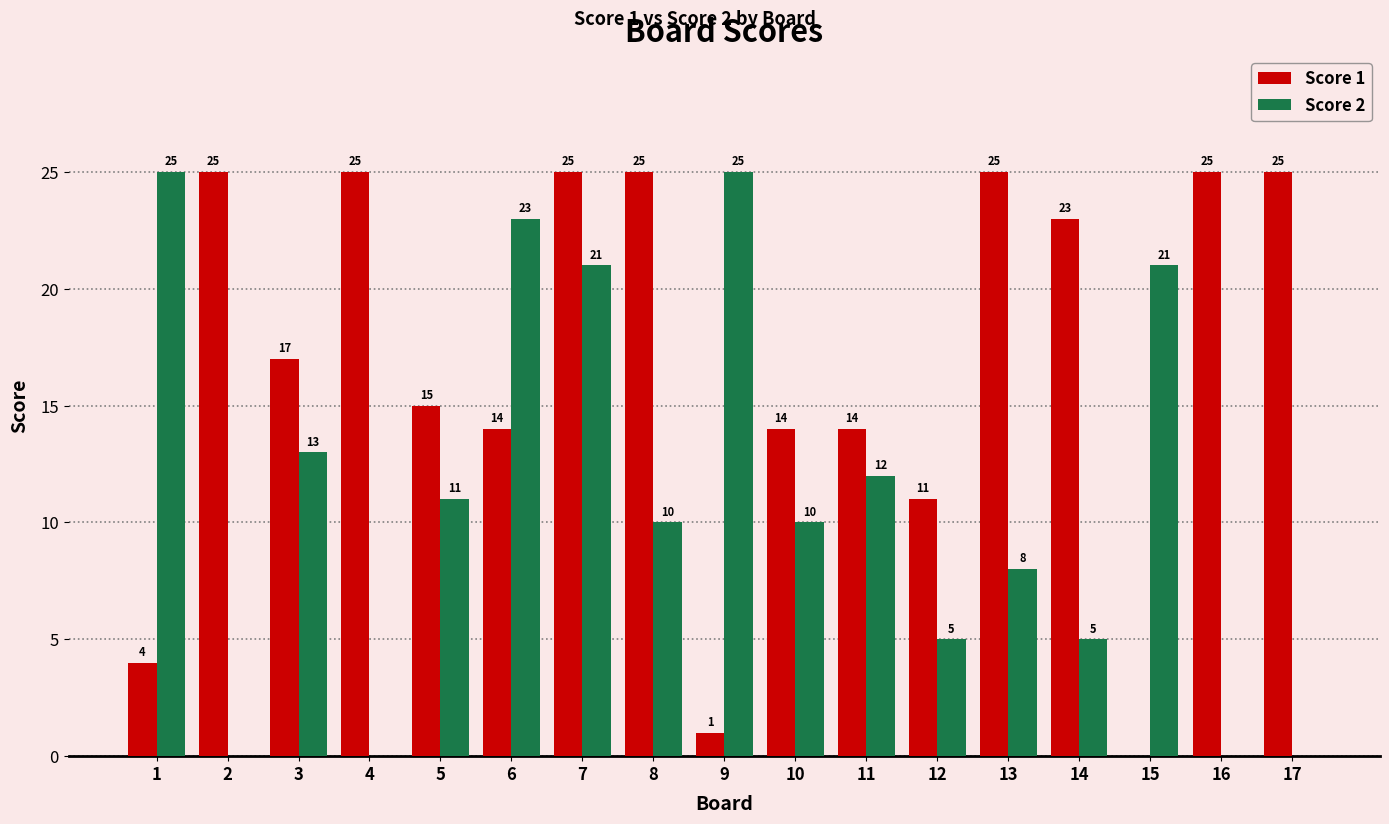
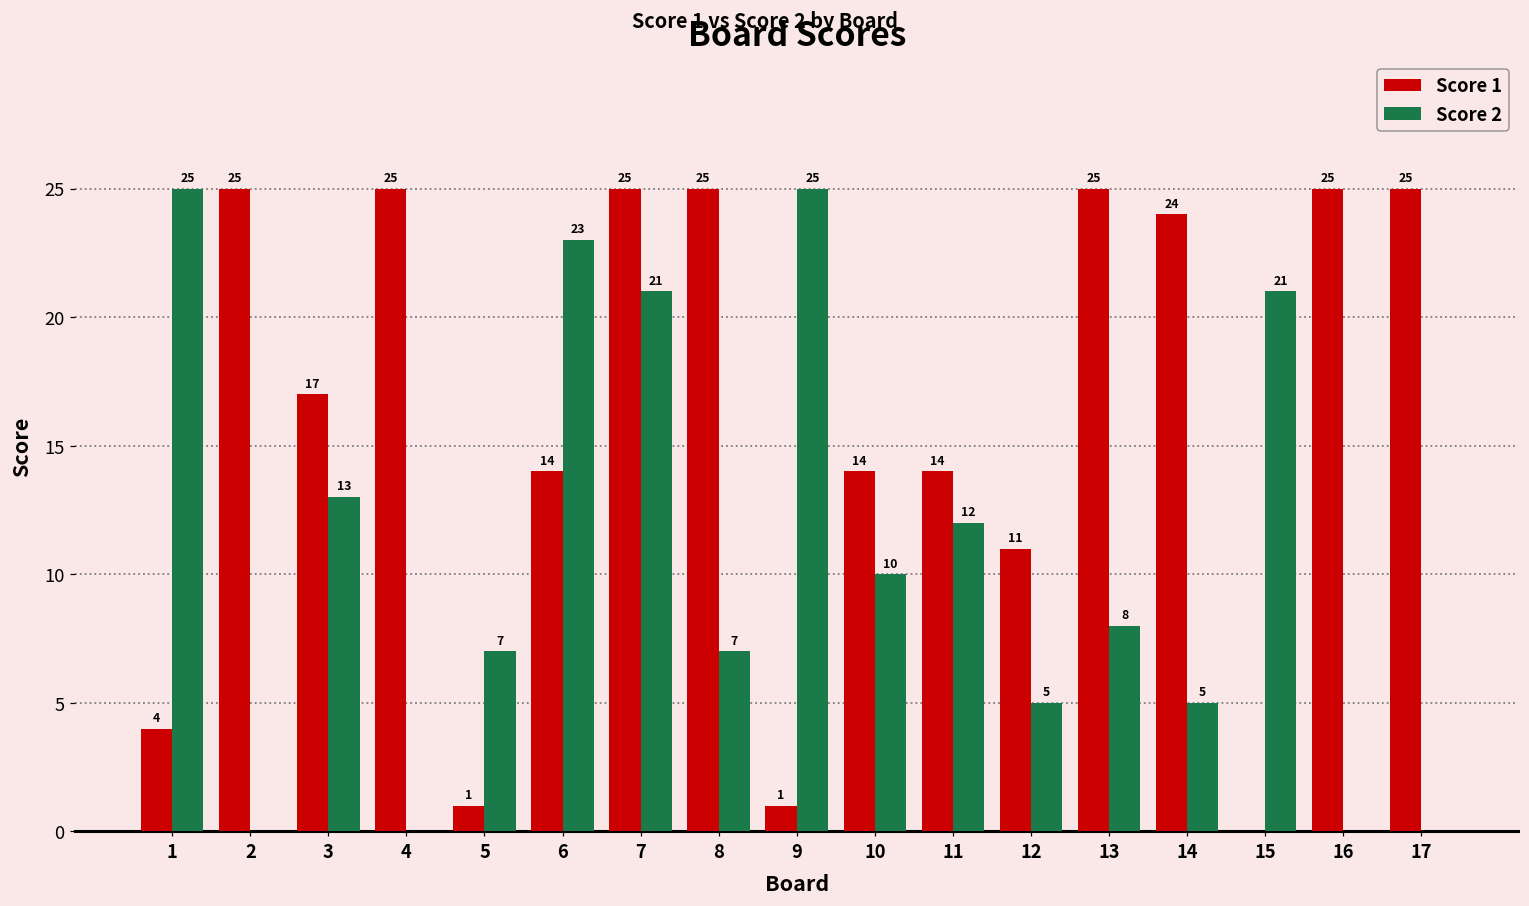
  {
    "Score 1": {
      "1": 4,
      "2": 25,
      "3": 17,
      "4": 25,
-     "5": 15,
+     "5": 1,
      "6": 14,
      "7": 25,
      "8": 25,
      "9": 1,
      "10": 14,
      "11": 14,
      "12": 11,
      "13": 25,
-     "14": 23,
+     "14": 24,
      "16": 25,
      "17": 25
    },
    "Score 2": {
      "1": 25,
      "3": 13,
-     "5": 11,
+     "5": 7,
      "6": 23,
      "7": 21,
-     "8": 10,
+     "8": 7,
      "9": 25,
      "10": 10,
      "11": 12,
      "12": 5,
      "13": 8,
      "14": 5,
      "15": 21
    }
  }
